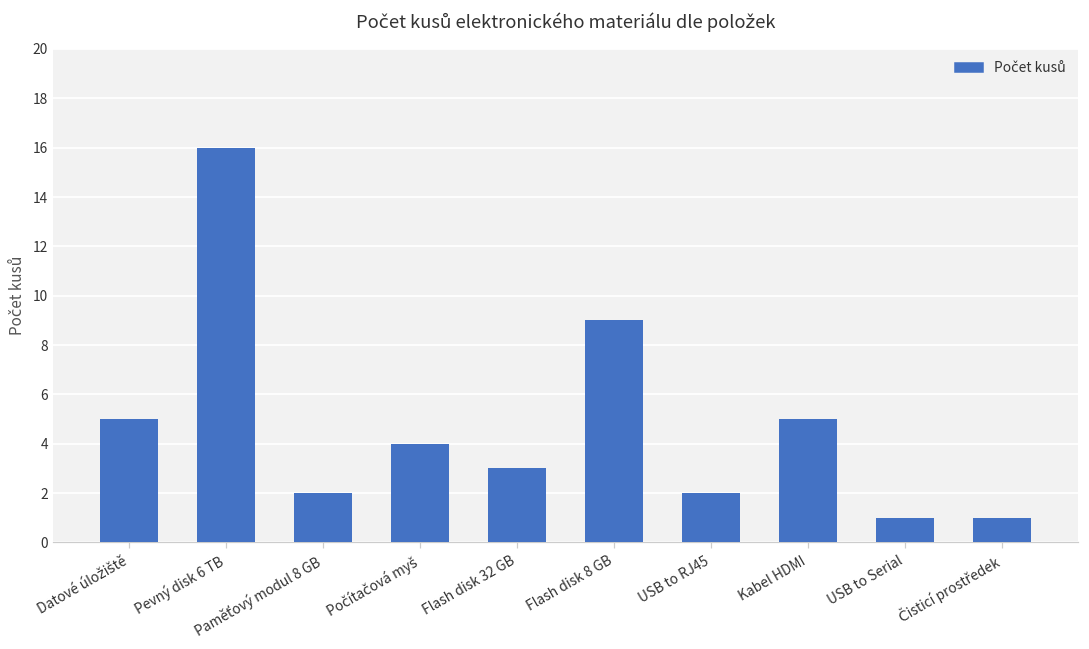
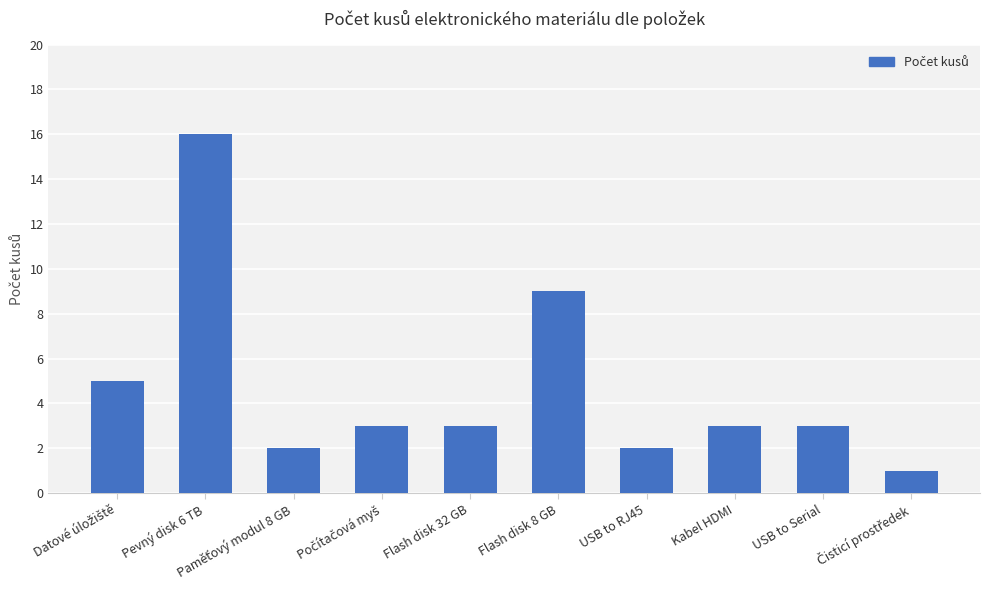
  {
    "Datové úložiště": 5,
    "Pevný disk 6 TB": 16,
    "Paměťový modul 8 GB": 2,
-   "Počítačová myš": 4,
+   "Počítačová myš": 3,
    "Flash disk 32 GB": 3,
    "Flash disk 8 GB": 9,
    "USB to RJ45": 2,
-   "Kabel HDMI": 5,
-   "USB to Serial": 1,
+   "Kabel HDMI": 3,
+   "USB to Serial": 3,
    "Čisticí prostředek": 1
  }
